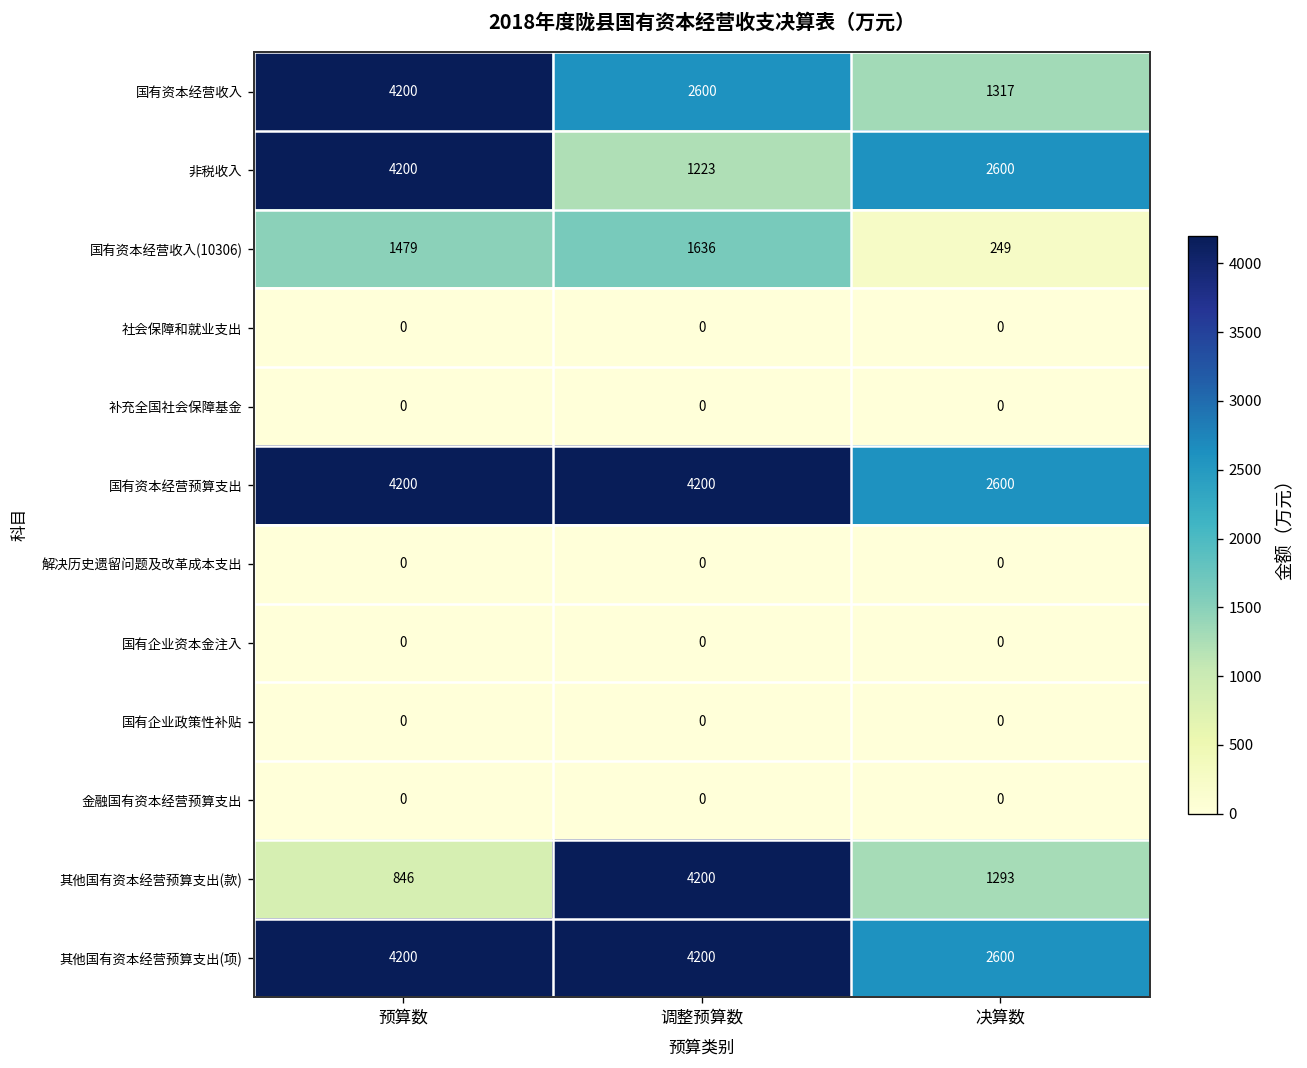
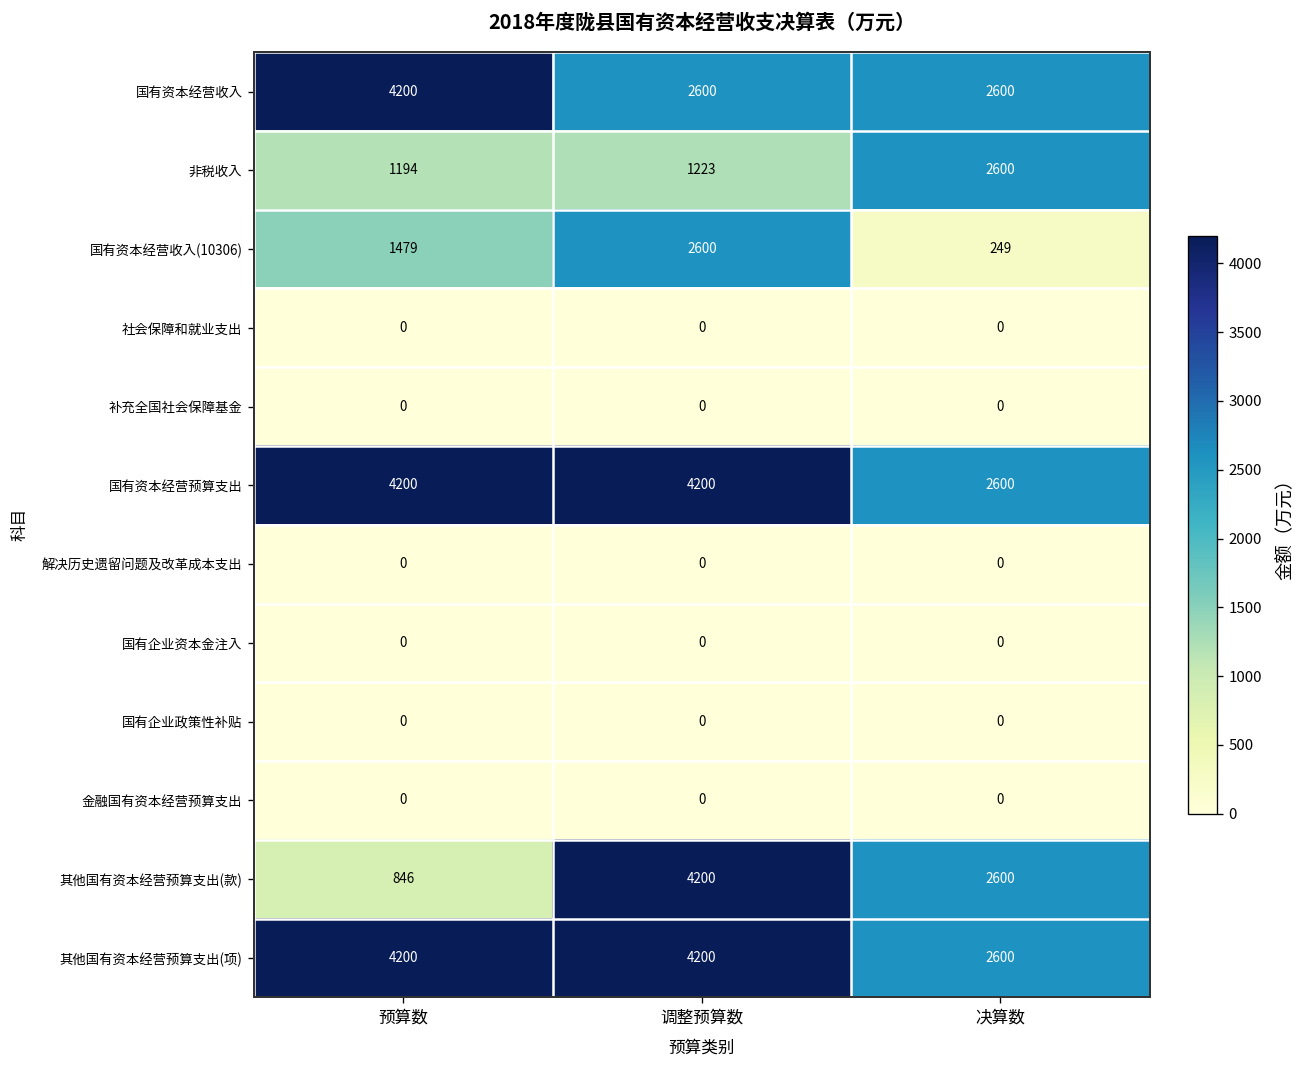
  {
    "国有资本经营收入": {
      "预算数": 4200,
      "调整预算数": 2600,
-     "决算数": 1317
+     "决算数": 2600
    },
    "非税收入": {
-     "预算数": 4200,
+     "预算数": 1194,
      "调整预算数": 1223,
      "决算数": 2600
    },
    "国有资本经营收入(10306)": {
      "预算数": 1479,
-     "调整预算数": 1636,
+     "调整预算数": 2600,
      "决算数": 249
    },
    "社会保障和就业支出": {
      "预算数": 0,
      "调整预算数": 0,
      "决算数": 0
    },
    "补充全国社会保障基金": {
      "预算数": 0,
      "调整预算数": 0,
      "决算数": 0
    },
    "国有资本经营预算支出": {
      "预算数": 4200,
      "调整预算数": 4200,
      "决算数": 2600
    },
    "解决历史遗留问题及改革成本支出": {
      "预算数": 0,
      "调整预算数": 0,
      "决算数": 0
    },
    "国有企业资本金注入": {
      "预算数": 0,
      "调整预算数": 0,
      "决算数": 0
    },
    "国有企业政策性补贴": {
      "预算数": 0,
      "调整预算数": 0,
      "决算数": 0
    },
    "金融国有资本经营预算支出": {
      "预算数": 0,
      "调整预算数": 0,
      "决算数": 0
    },
    "其他国有资本经营预算支出(款)": {
      "预算数": 846,
      "调整预算数": 4200,
-     "决算数": 1293
+     "决算数": 2600
    },
    "其他国有资本经营预算支出(项)": {
      "预算数": 4200,
      "调整预算数": 4200,
      "决算数": 2600
    }
  }
